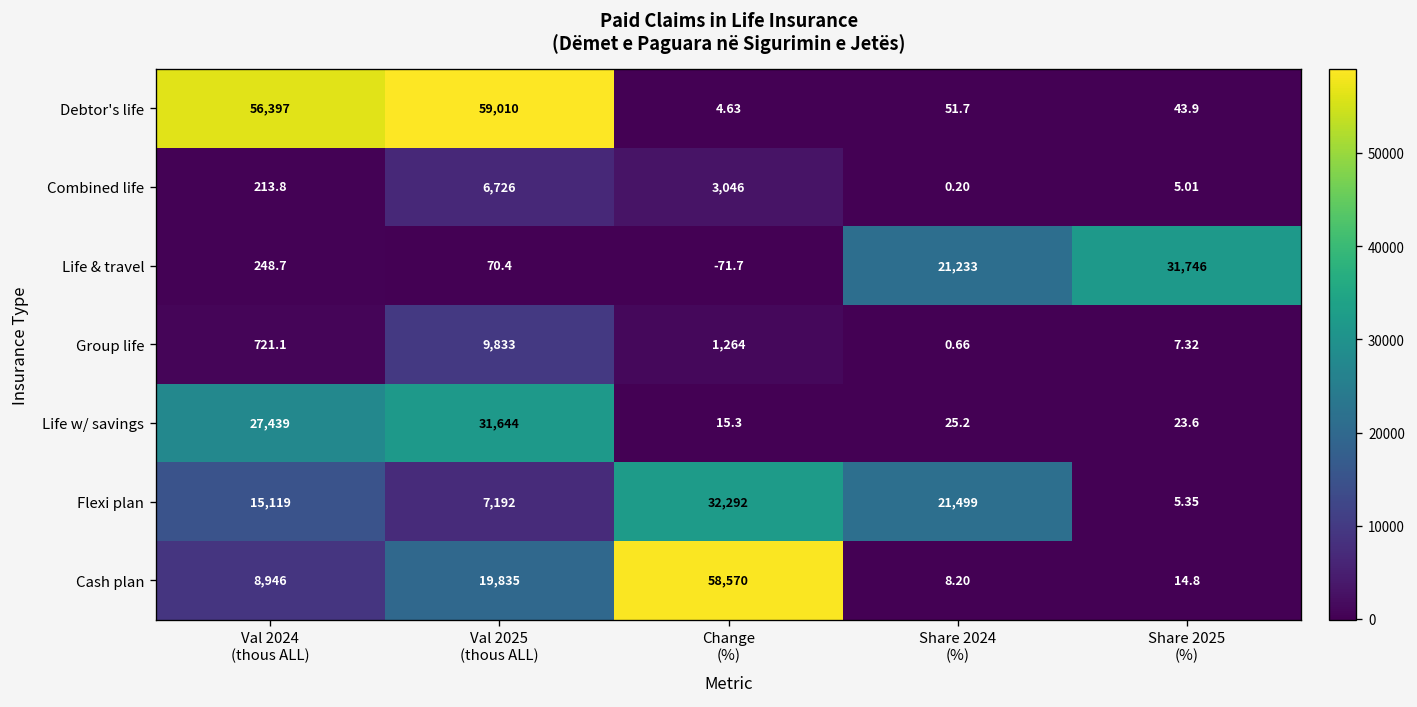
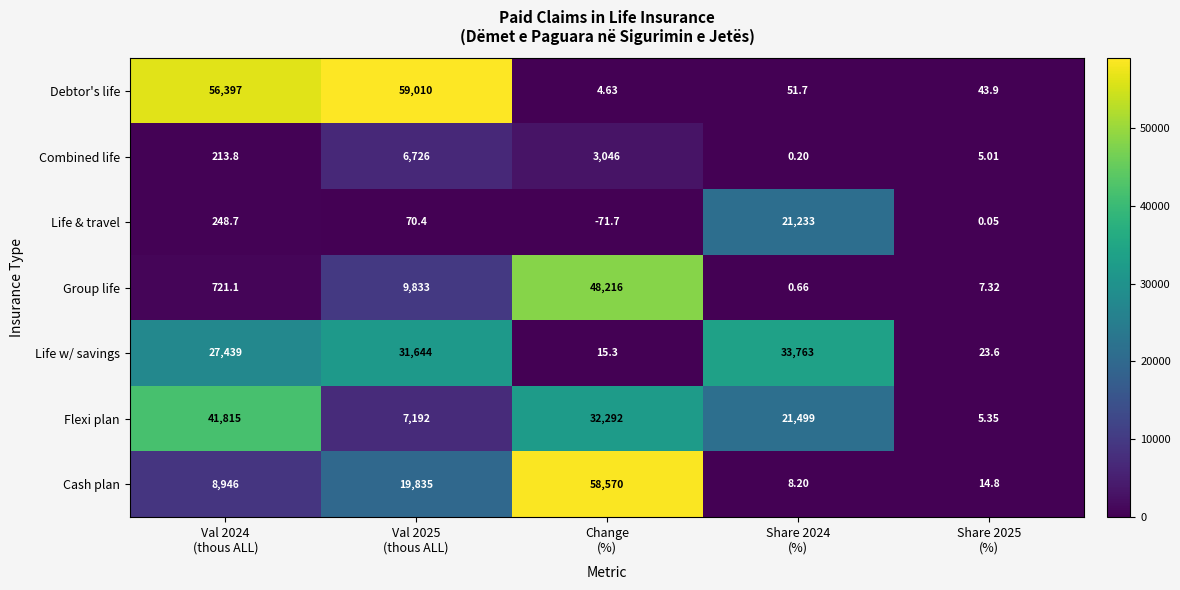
  {
    "Debtor's life": {
      "Val 2024 (thous ALL)": "56,397",
      "Val 2025 (thous ALL)": "59,010",
      "Change (%)": "4.63",
      "Share 2024 (%)": "51.7",
      "Share 2025 (%)": "43.9"
    },
    "Combined life": {
      "Val 2024 (thous ALL)": "213.8",
      "Val 2025 (thous ALL)": "6,726",
      "Change (%)": "3,046",
      "Share 2024 (%)": "0.20",
      "Share 2025 (%)": "5.01"
    },
    "Life & travel": {
      "Val 2024 (thous ALL)": "248.7",
      "Val 2025 (thous ALL)": "70.4",
      "Change (%)": "-71.7",
      "Share 2024 (%)": "21,233",
-     "Share 2025 (%)": "31,746"
+     "Share 2025 (%)": "0.05"
    },
    "Group life": {
      "Val 2024 (thous ALL)": "721.1",
      "Val 2025 (thous ALL)": "9,833",
-     "Change (%)": "1,264",
+     "Change (%)": "48,216",
      "Share 2024 (%)": "0.66",
      "Share 2025 (%)": "7.32"
    },
    "Life w/ savings": {
      "Val 2024 (thous ALL)": "27,439",
      "Val 2025 (thous ALL)": "31,644",
      "Change (%)": "15.3",
-     "Share 2024 (%)": "25.2",
+     "Share 2024 (%)": "33,763",
      "Share 2025 (%)": "23.6"
    },
    "Flexi plan": {
-     "Val 2024 (thous ALL)": "15,119",
+     "Val 2024 (thous ALL)": "41,815",
      "Val 2025 (thous ALL)": "7,192",
      "Change (%)": "32,292",
      "Share 2024 (%)": "21,499",
      "Share 2025 (%)": "5.35"
    },
    "Cash plan": {
      "Val 2024 (thous ALL)": "8,946",
      "Val 2025 (thous ALL)": "19,835",
      "Change (%)": "58,570",
      "Share 2024 (%)": "8.20",
      "Share 2025 (%)": "14.8"
    }
  }
